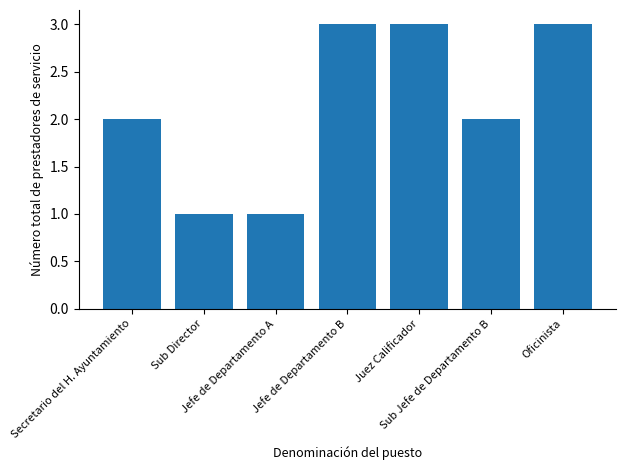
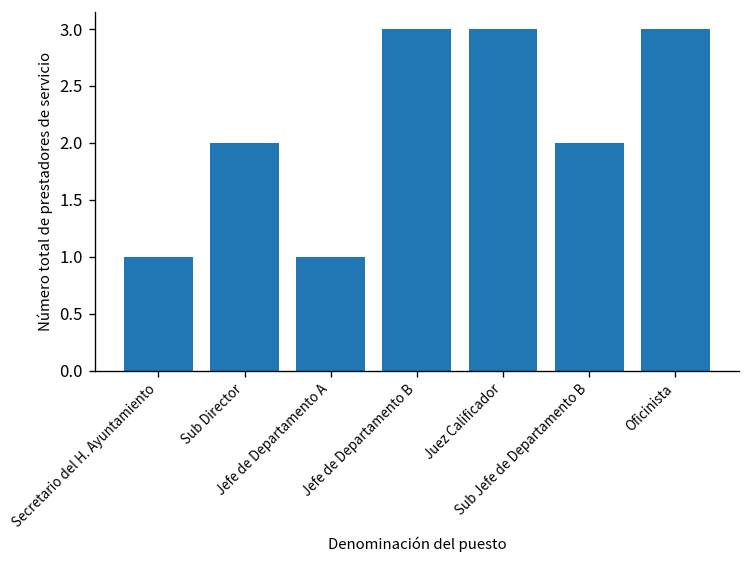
  {
-   "Secretario del H. Ayuntamiento": 2,
-   "Sub Director": 1,
+   "Secretario del H. Ayuntamiento": 1,
+   "Sub Director": 2,
    "Jefe de Departamento A": 1,
    "Jefe de Departamento B": 3,
    "Juez Calificador": 3,
    "Sub Jefe de Departamento B": 2,
    "Oficinista": 3
  }
